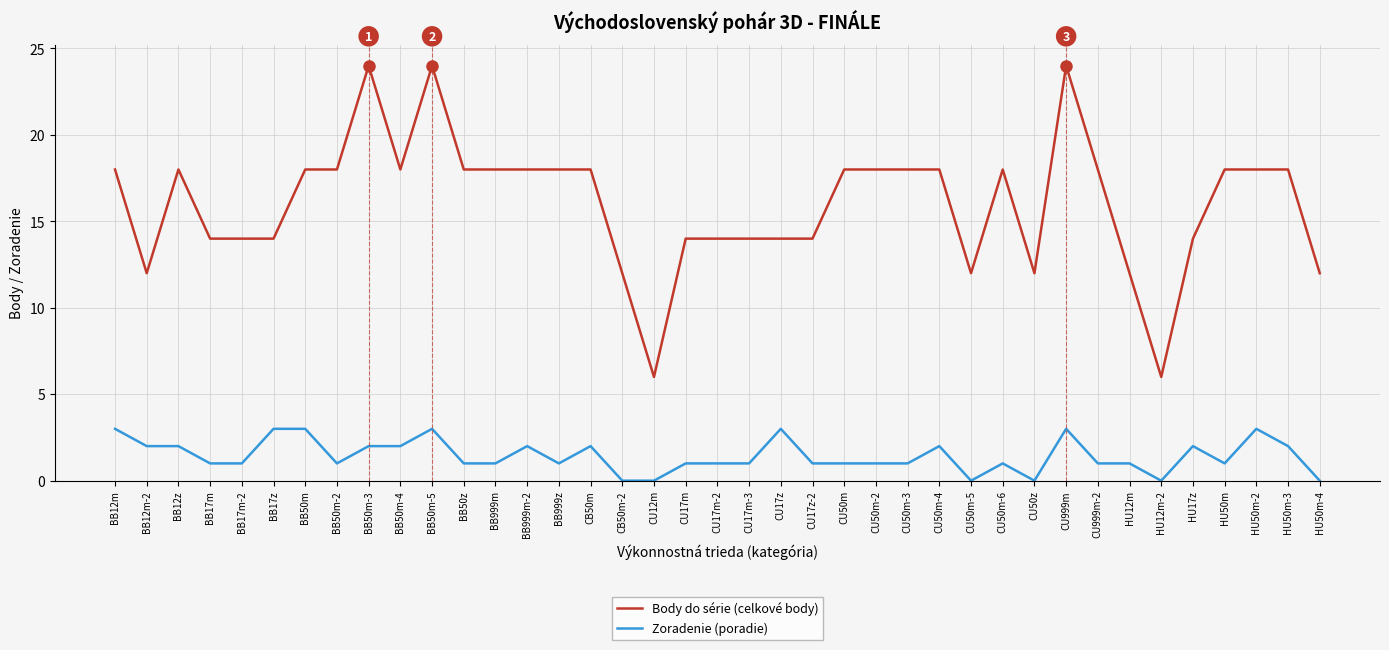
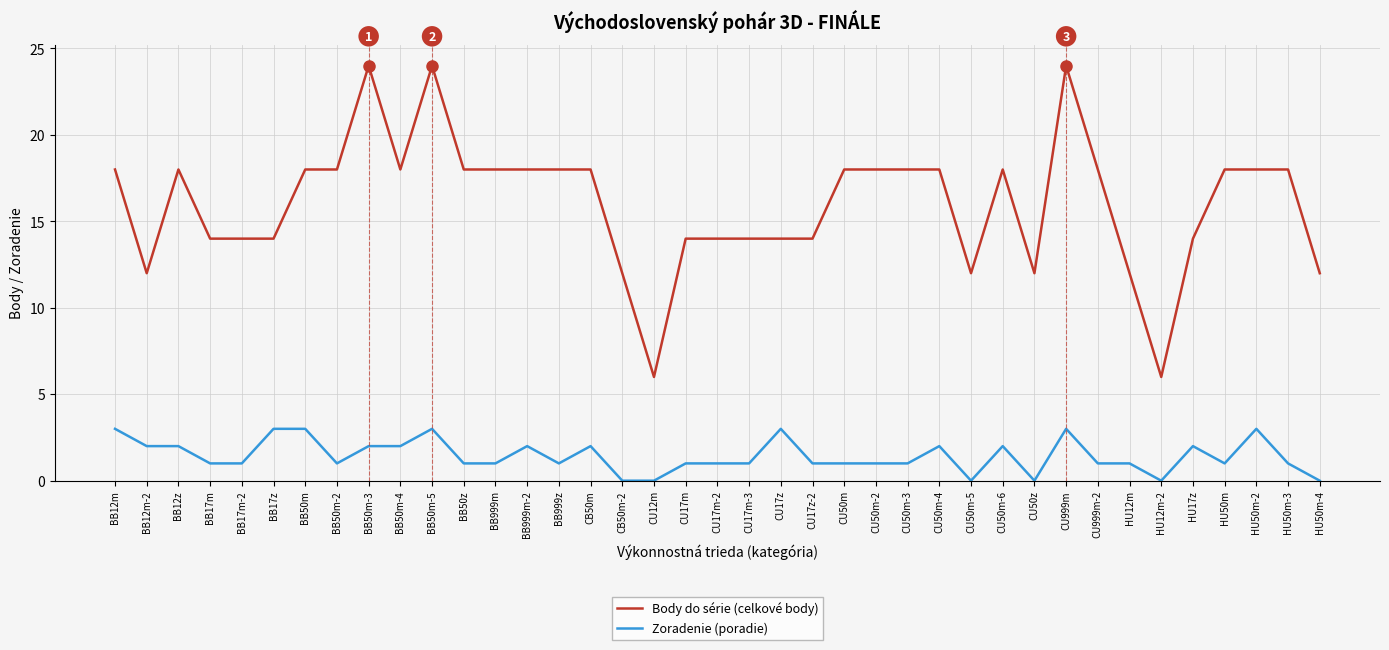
  {
    "Zoradenie (poradie)": {
      "BB12m": 3,
      "BB12m-2": 2,
      "BB12z": 2,
      "BB17m": 1,
      "BB17m-2": 1,
      "BB17z": 3,
      "BB50m": 3,
      "BB50m-2": 1,
      "BB50m-3": 2,
      "BB50m-4": 2,
      "BB50m-5": 3,
      "BB50z": 1,
      "BB999m": 1,
      "BB999m-2": 2,
      "BB999z": 1,
      "CB50m": 2,
      "CB50m-2": 0,
      "CU12m": 0,
      "CU17m": 1,
      "CU17m-2": 1,
      "CU17m-3": 1,
      "CU17z": 3,
      "CU17z-2": 1,
      "CU50m": 1,
      "CU50m-2": 1,
      "CU50m-3": 1,
      "CU50m-4": 2,
      "CU50m-5": 0,
-     "CU50m-6": 1,
+     "CU50m-6": 2,
      "CU50z": 0,
      "CU999m": 3,
      "CU999m-2": 1,
      "HU12m": 1,
      "HU12m-2": 0,
      "HU17z": 2,
      "HU50m": 1,
      "HU50m-2": 3,
-     "HU50m-3": 2,
+     "HU50m-3": 1,
      "HU50m-4": 0
    }
  }
